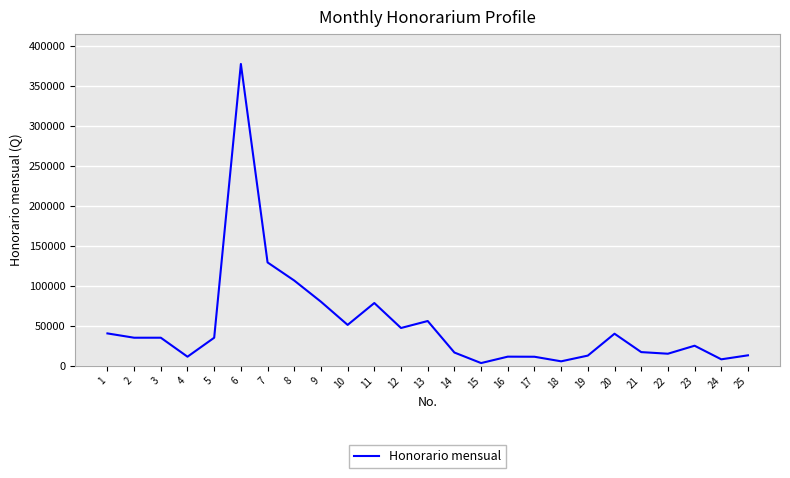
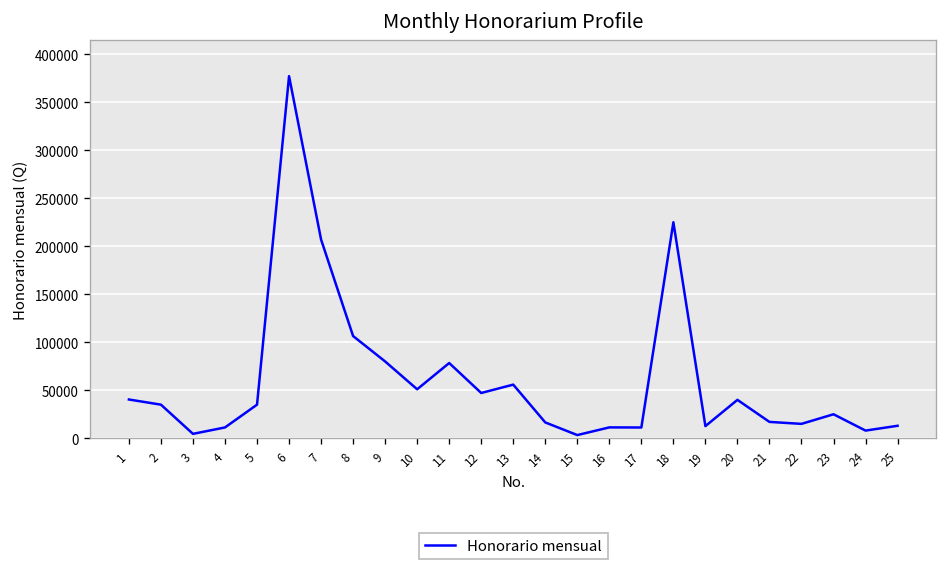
  {
    "1": 40000,
    "2": 40000,
-   "3": 40000,
+   "3": 0,
    "4": 10000,
    "5": 40000,
    "6": 380000,
-   "7": 130000,
+   "7": 210000,
    "8": 110000,
    "9": 80000,
    "10": 50000,
    "11": 80000,
    "12": 50000,
    "13": 60000,
    "14": 20000,
    "15": 0,
    "16": 10000,
    "17": 10000,
-   "18": 10000,
+   "18": 230000,
    "19": 10000,
    "20": 40000,
    "21": 20000,
    "22": 20000,
    "23": 30000,
    "24": 10000,
    "25": 10000
  }
